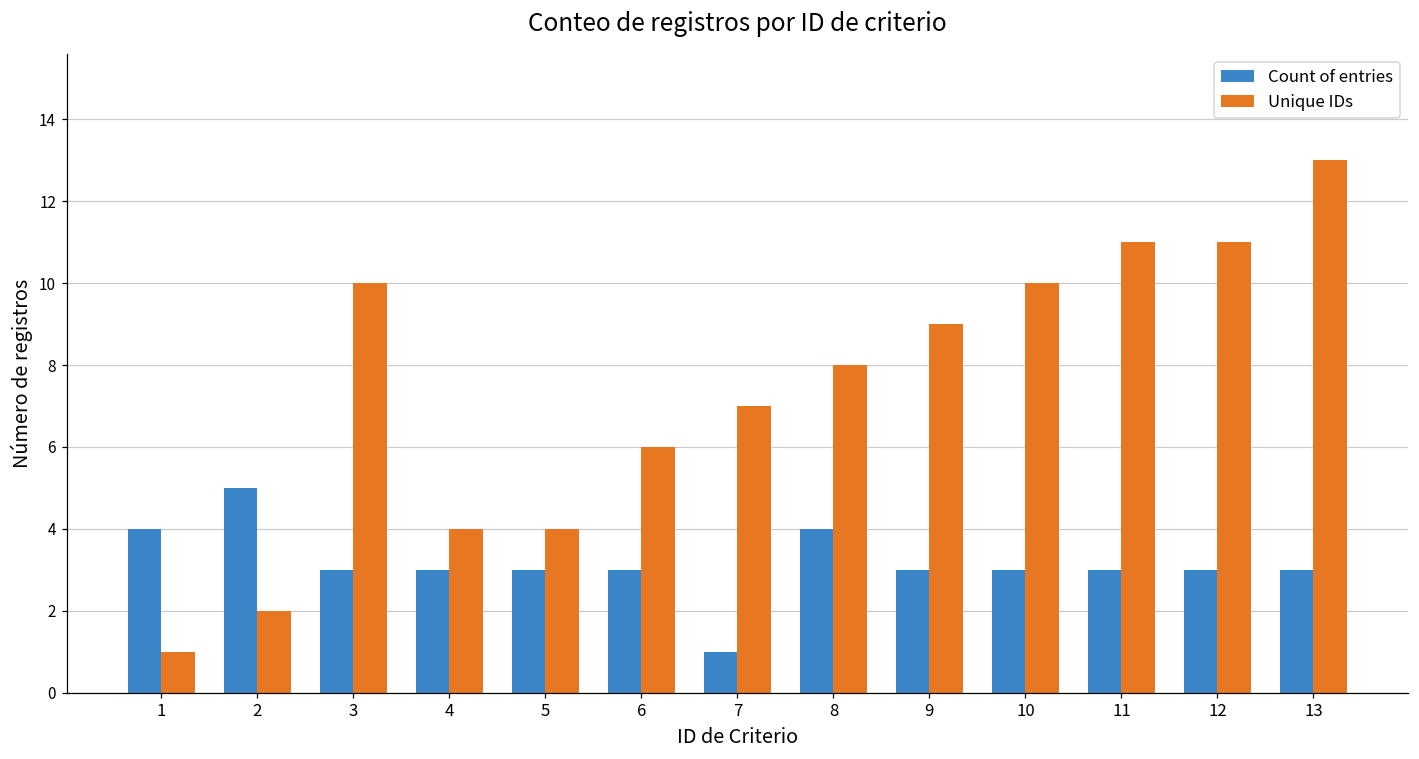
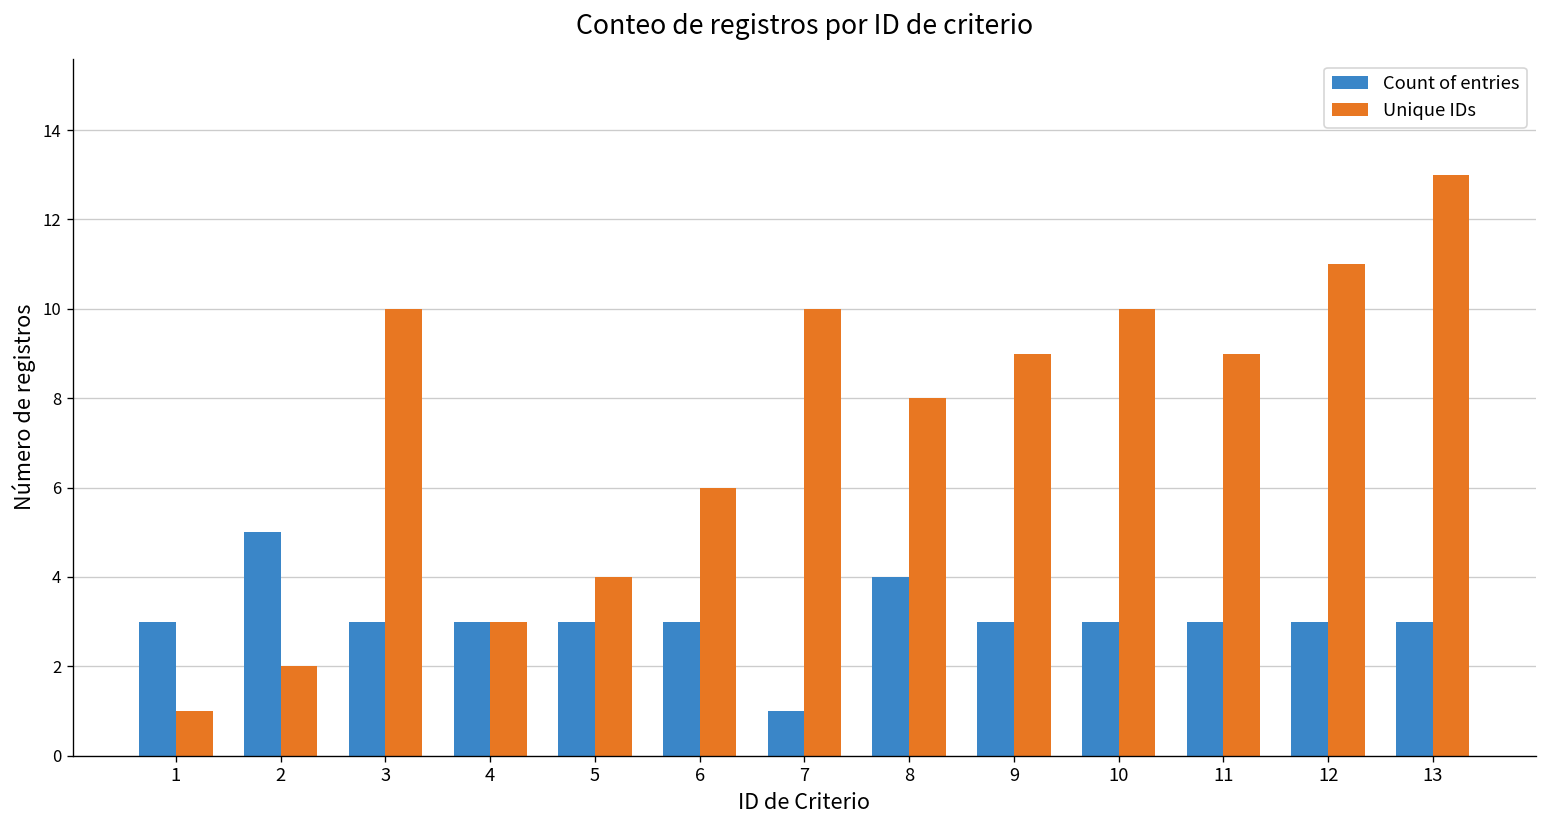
  {
    "Count of entries": {
-     "1": 4,
+     "1": 3,
      "2": 5,
      "3": 3,
      "4": 3,
      "5": 3,
      "6": 3,
      "7": 1,
      "8": 4,
      "9": 3,
      "10": 3,
      "11": 3,
      "12": 3,
      "13": 3
    },
    "Unique IDs": {
      "1": 1,
      "2": 2,
      "3": 10,
-     "4": 4,
+     "4": 3,
      "5": 4,
      "6": 6,
-     "7": 7,
+     "7": 10,
      "8": 8,
      "9": 9,
      "10": 10,
-     "11": 11,
+     "11": 9,
      "12": 11,
      "13": 13
    }
  }
